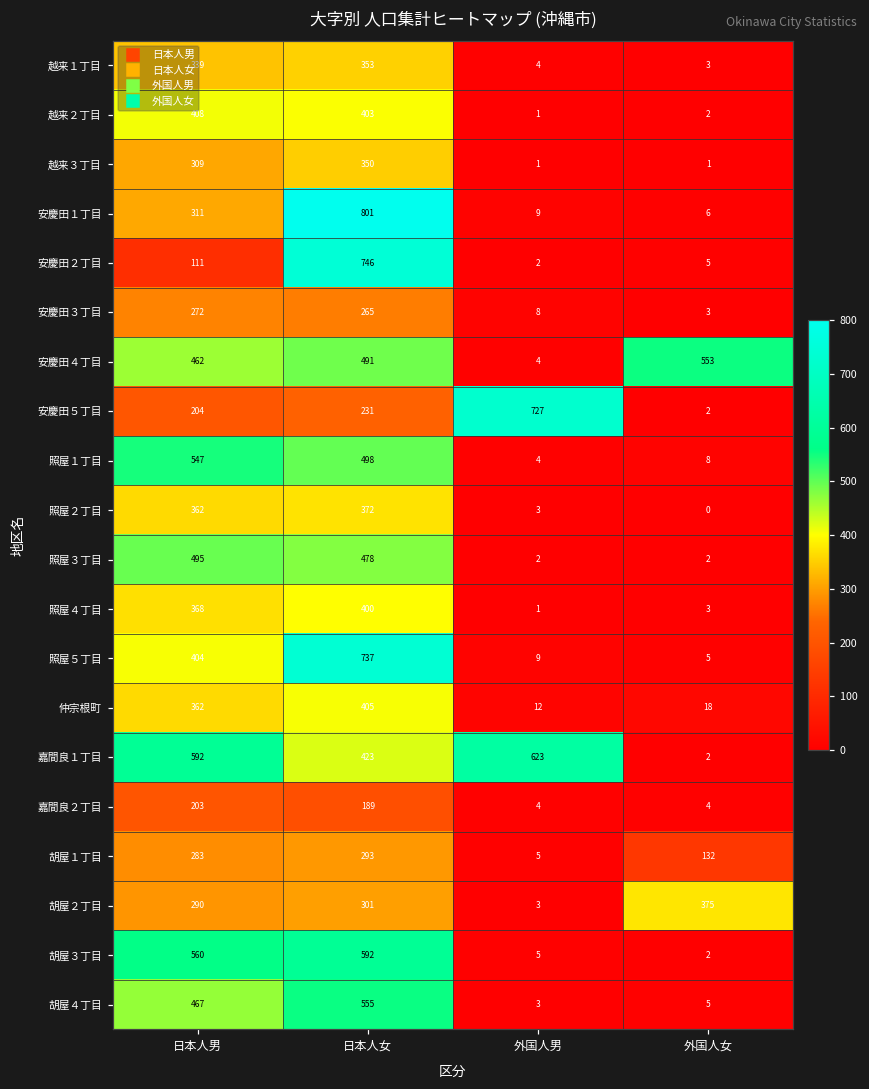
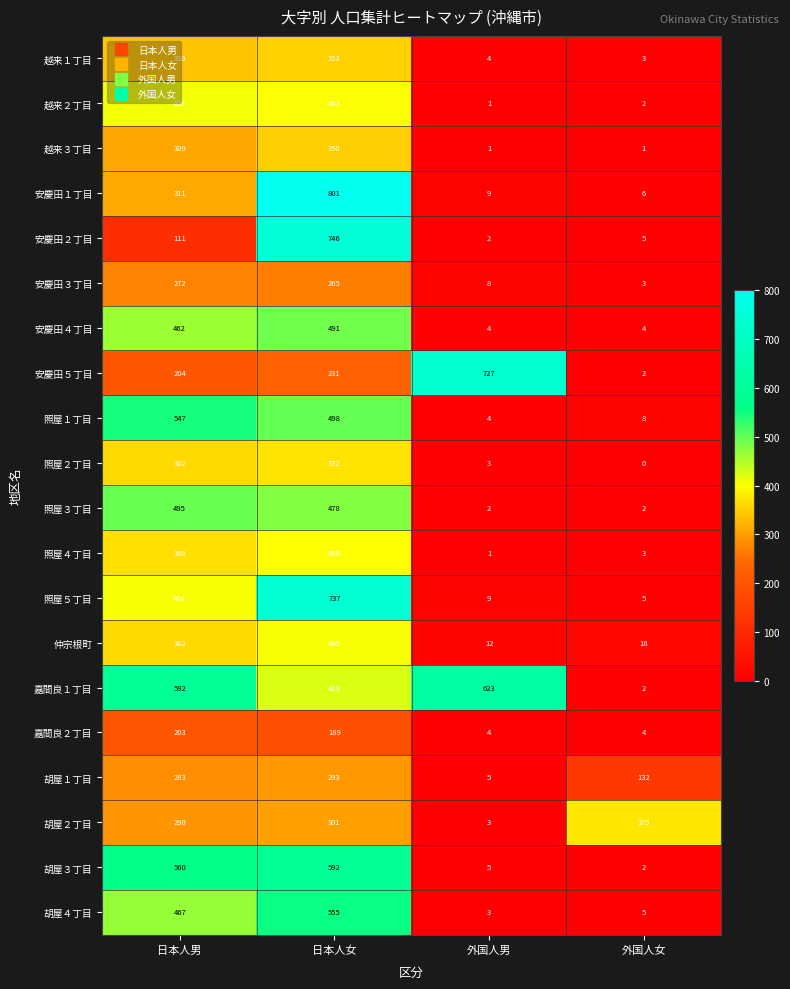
  {
    "越来１丁目": {
      "日本人女": 353,
      "外国人男": 4,
      "外国人女": 3
    },
    "越来２丁目": {
      "日本人女": 403,
      "外国人男": 1,
      "外国人女": 2
    },
    "越来３丁目": {
      "日本人男": 309,
      "日本人女": 350,
      "外国人男": 1,
      "外国人女": 1
    },
    "安慶田１丁目": {
      "日本人男": 311,
      "日本人女": 801,
      "外国人男": 9,
      "外国人女": 6
    },
    "安慶田２丁目": {
      "日本人男": 111,
      "日本人女": 746,
      "外国人男": 2,
      "外国人女": 5
    },
    "安慶田３丁目": {
      "日本人男": 272,
      "日本人女": 265,
      "外国人男": 8,
      "外国人女": 3
    },
    "安慶田４丁目": {
      "日本人男": 462,
      "日本人女": 491,
      "外国人男": 4,
-     "外国人女": 553
+     "外国人女": 4
    },
    "安慶田５丁目": {
      "日本人男": 204,
      "日本人女": 231,
      "外国人男": 727,
      "外国人女": 2
    },
    "照屋１丁目": {
      "日本人男": 547,
      "日本人女": 498,
      "外国人男": 4,
      "外国人女": 8
    },
    "照屋２丁目": {
      "日本人男": 362,
      "日本人女": 372,
      "外国人男": 3,
      "外国人女": 0
    },
    "照屋３丁目": {
      "日本人男": 495,
      "日本人女": 478,
      "外国人男": 2,
      "外国人女": 2
    },
    "照屋４丁目": {
      "日本人男": 368,
      "日本人女": 400,
      "外国人男": 1,
      "外国人女": 3
    },
    "照屋５丁目": {
      "日本人男": 404,
      "日本人女": 737,
      "外国人男": 9,
      "外国人女": 5
    },
    "仲宗根町": {
      "日本人男": 362,
      "日本人女": 405,
      "外国人男": 12,
      "外国人女": 18
    },
    "嘉間良１丁目": {
      "日本人男": 592,
      "日本人女": 423,
      "外国人男": 623,
      "外国人女": 2
    },
    "嘉間良２丁目": {
      "日本人男": 203,
      "日本人女": 189,
      "外国人男": 4,
      "外国人女": 4
    },
    "胡屋１丁目": {
      "日本人男": 283,
      "日本人女": 293,
      "外国人男": 5,
      "外国人女": 132
    },
    "胡屋２丁目": {
      "日本人男": 290,
      "日本人女": 301,
      "外国人男": 3,
      "外国人女": 375
    },
    "胡屋３丁目": {
      "日本人男": 560,
      "日本人女": 592,
      "外国人男": 5,
      "外国人女": 2
    },
    "胡屋４丁目": {
      "日本人男": 467,
      "日本人女": 555,
      "外国人男": 3,
      "外国人女": 5
    }
  }
